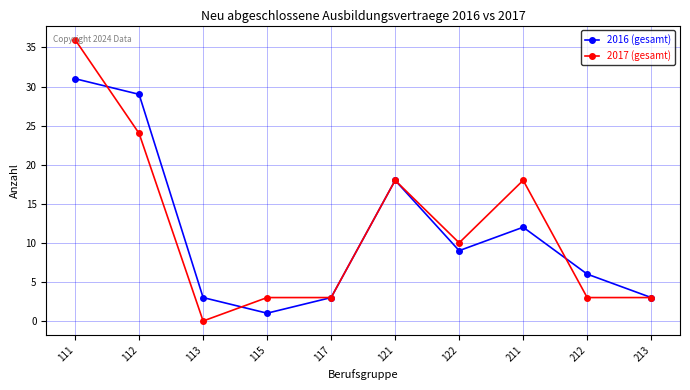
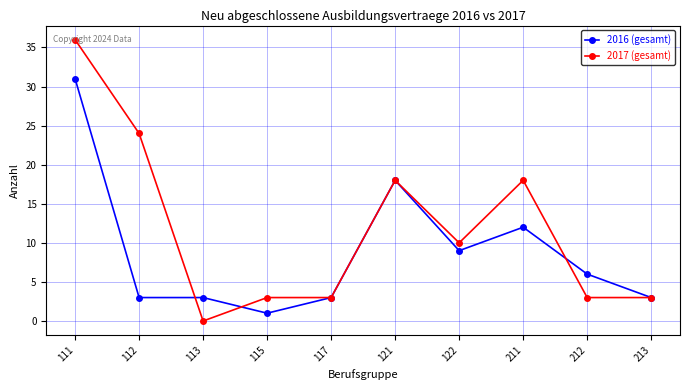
  {
    "2016 (gesamt)": {
      "111": 31,
-     "112": 29,
+     "112": 3,
      "113": 3,
      "115": 1,
      "122": 9,
      "211": 12,
      "212": 6
    },
    "2017 (gesamt)": {
      "112": 24,
      "113": 0,
      "115": 3,
      "122": 10,
      "211": 18,
      "212": 3
    }
  }
